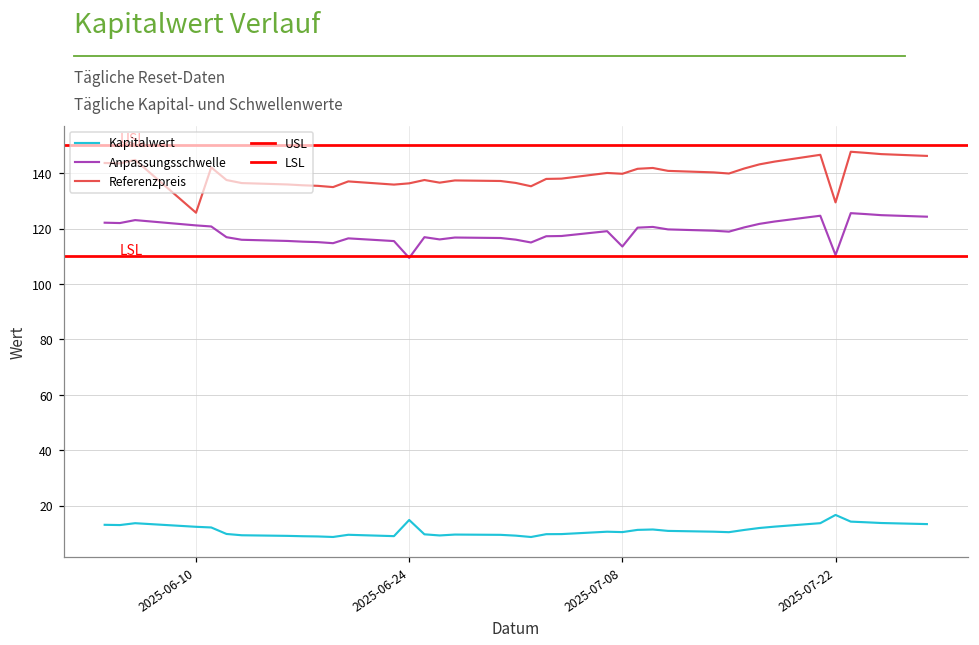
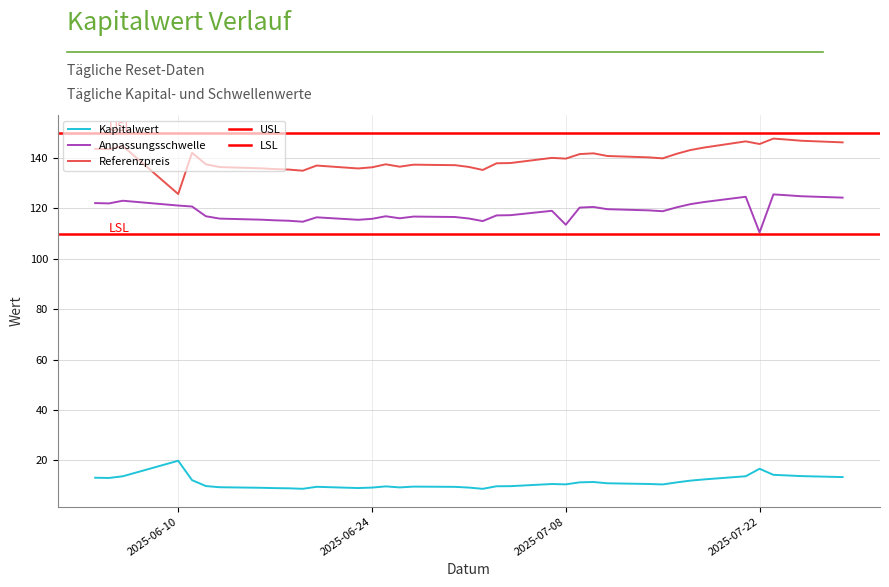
  {
    "Kapitalwert": {
-     "2025-06-10": 12,
-     "2025-06-24": 15,
+     "2025-06-10": 20,
+     "2025-06-24": 9,
      "2025-07-08": 10,
      "2025-07-22": 17
    },
    "Anpassungsschwelle": {
      "2025-06-10": 121,
-     "2025-06-24": 109,
+     "2025-06-24": 116,
      "2025-07-08": 114,
      "2025-07-22": 110
    },
    "Referenzpreis": {
      "2025-06-10": 126,
      "2025-06-24": 136,
      "2025-07-08": 140,
-     "2025-07-22": 129
+     "2025-07-22": 146
    }
  }
